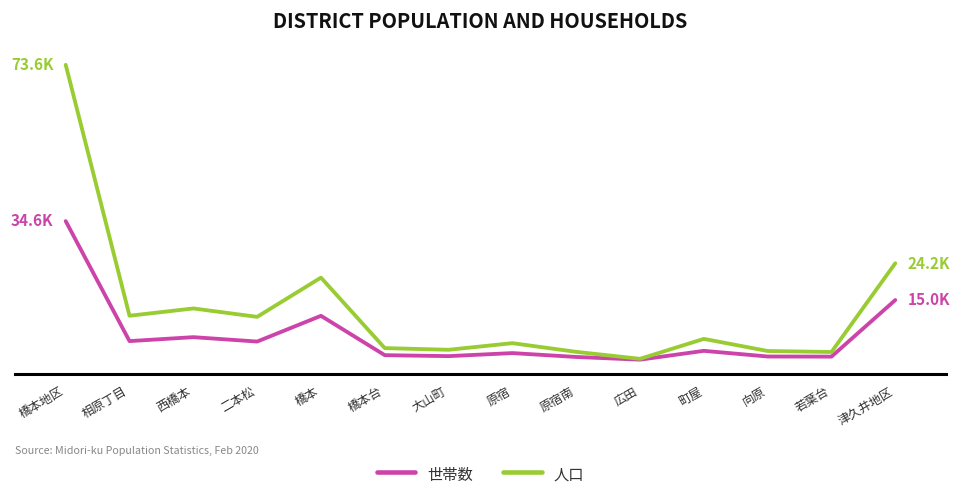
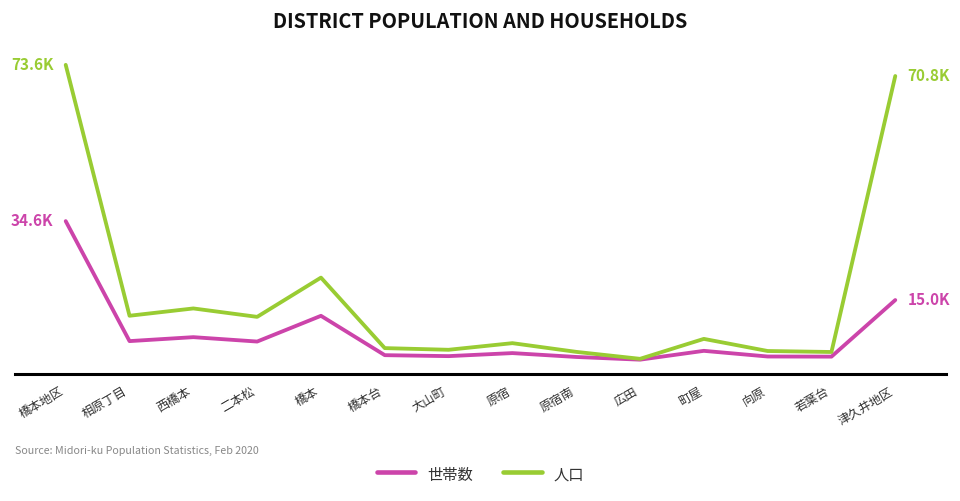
  {
    "世帯数": {
      "橋本地区": "34.6K",
      "津久井地区": "15.0K"
    },
    "人口": {
      "橋本地区": "73.6K",
-     "津久井地区": "24.2K"
+     "津久井地区": "70.8K"
    }
  }
